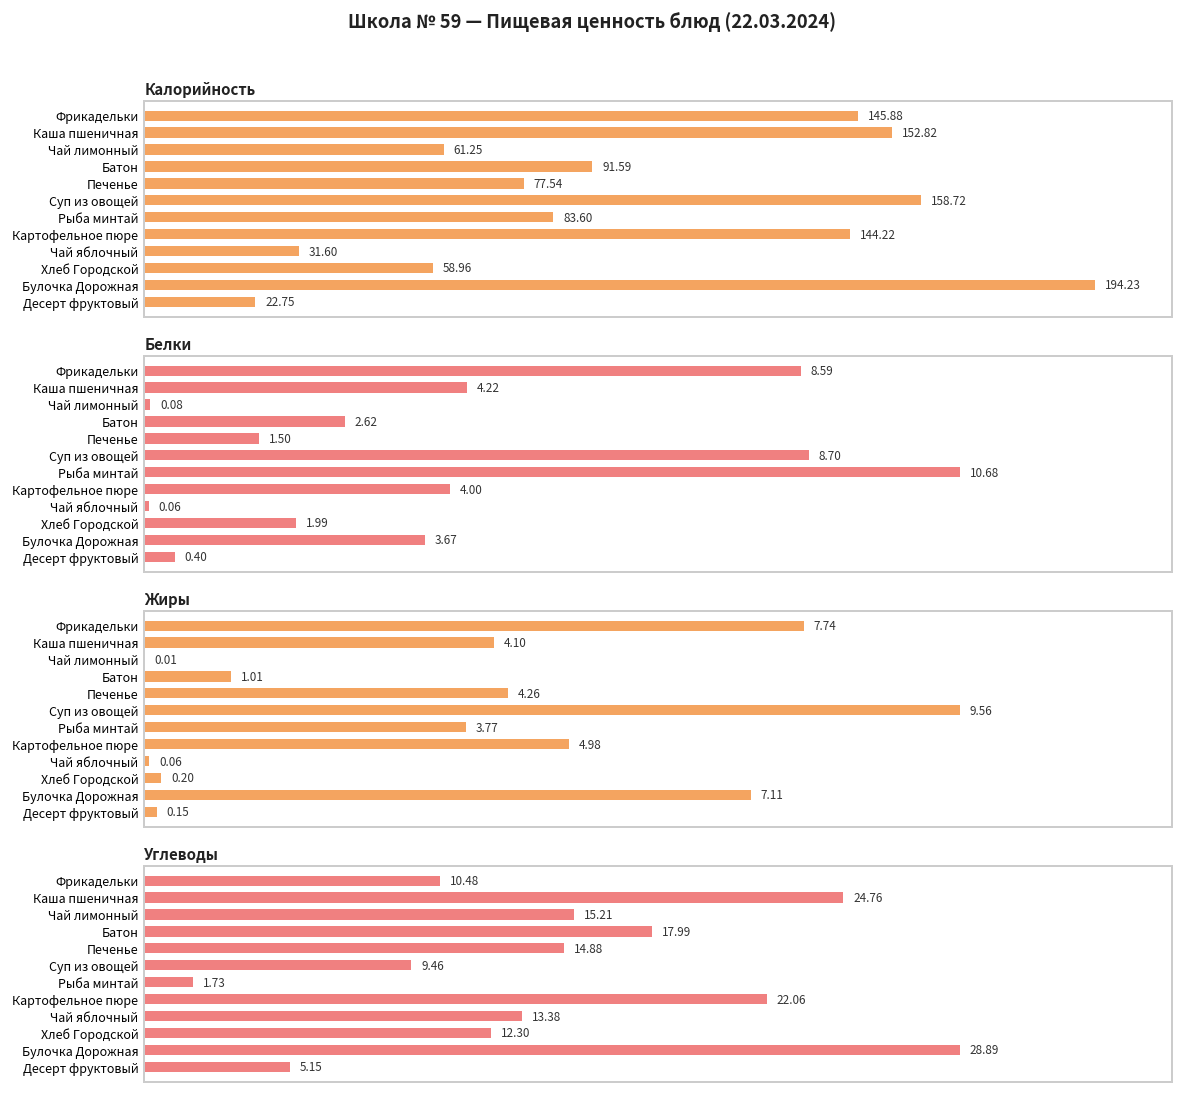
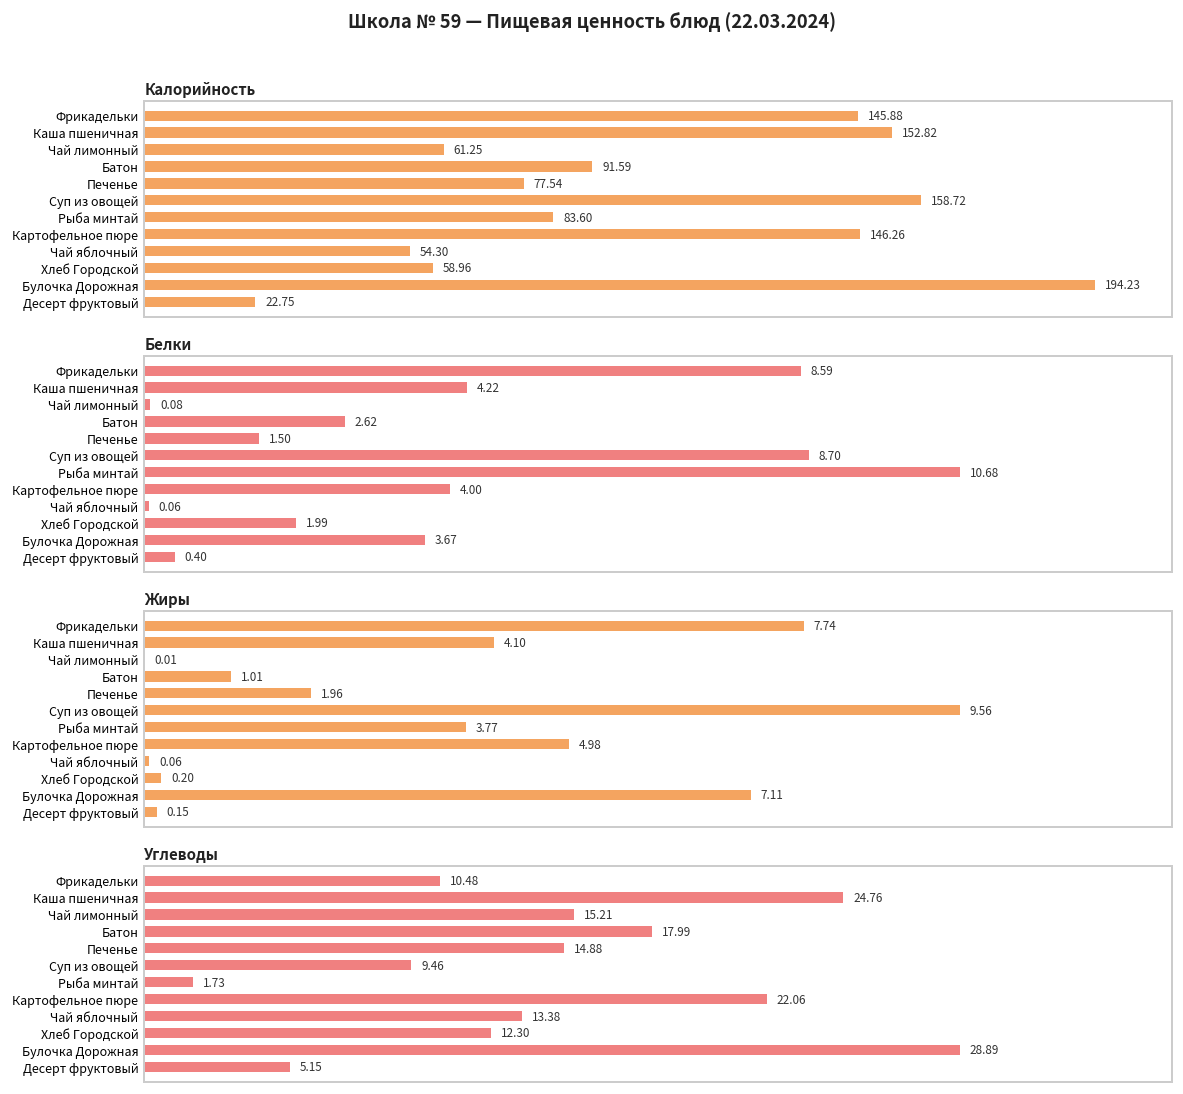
  {
    "Калорийность": {
      "Фрикадельки": 145.88,
      "Каша пшеничная": 152.82,
      "Чай лимонный": 61.25,
      "Батон": 91.59,
      "Печенье": 77.54,
      "Суп из овощей": 158.72,
      "Рыба минтай": 83.60,
-     "Картофельное пюре": 144.22,
-     "Чай яблочный": 31.60,
+     "Картофельное пюре": 146.26,
+     "Чай яблочный": 54.30,
      "Хлеб Городской": 58.96,
      "Булочка Дорожная": 194.23,
      "Десерт фруктовый": 22.75
    },
    "Белки": {
      "Фрикадельки": 8.59,
      "Каша пшеничная": 4.22,
      "Чай лимонный": 0.08,
      "Батон": 2.62,
      "Печенье": 1.50,
      "Суп из овощей": 8.70,
      "Рыба минтай": 10.68,
      "Картофельное пюре": 4.00,
      "Чай яблочный": 0.06,
      "Хлеб Городской": 1.99,
      "Булочка Дорожная": 3.67,
      "Десерт фруктовый": 0.40
    },
    "Жиры": {
      "Фрикадельки": 7.74,
      "Каша пшеничная": 4.10,
      "Чай лимонный": 0.01,
      "Батон": 1.01,
-     "Печенье": 4.26,
+     "Печенье": 1.96,
      "Суп из овощей": 9.56,
      "Рыба минтай": 3.77,
      "Картофельное пюре": 4.98,
      "Чай яблочный": 0.06,
      "Хлеб Городской": 0.20,
      "Булочка Дорожная": 7.11,
      "Десерт фруктовый": 0.15
    },
    "Углеводы": {
      "Фрикадельки": 10.48,
      "Каша пшеничная": 24.76,
      "Чай лимонный": 15.21,
      "Батон": 17.99,
      "Печенье": 14.88,
      "Суп из овощей": 9.46,
      "Рыба минтай": 1.73,
      "Картофельное пюре": 22.06,
      "Чай яблочный": 13.38,
      "Хлеб Городской": 12.30,
      "Булочка Дорожная": 28.89,
      "Десерт фруктовый": 5.15
    }
  }
